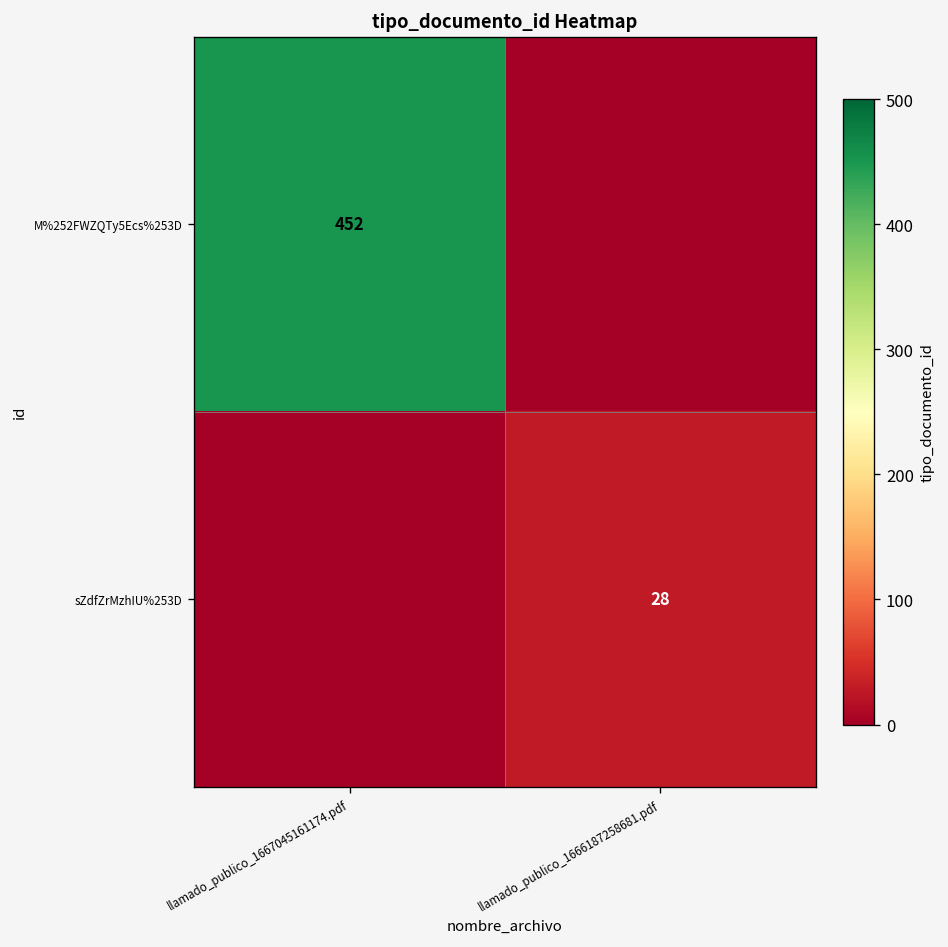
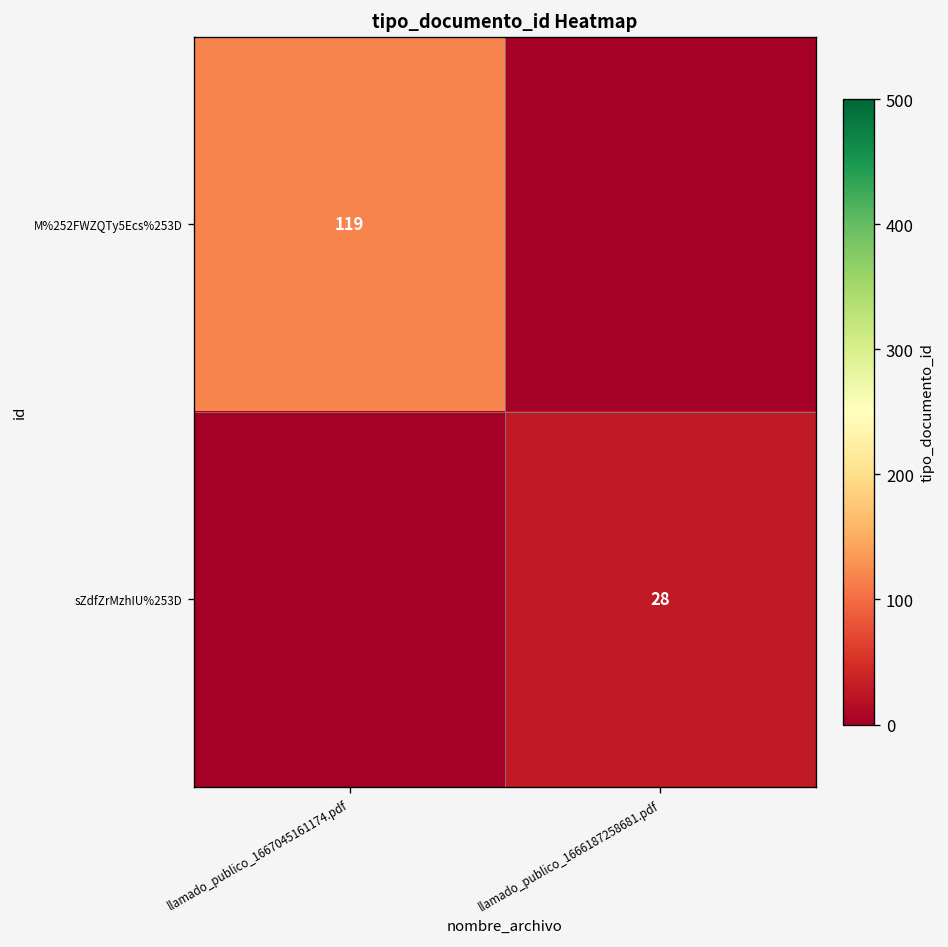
  {
    "M%252FWZQTy5Ecs%253D": {
-     "llamado_publico_1667045161174.pdf": 452
+     "llamado_publico_1667045161174.pdf": 119
    },
    "sZdfZrMzhIU%253D": {
      "llamado_publico_1666187258681.pdf": 28
    }
  }
